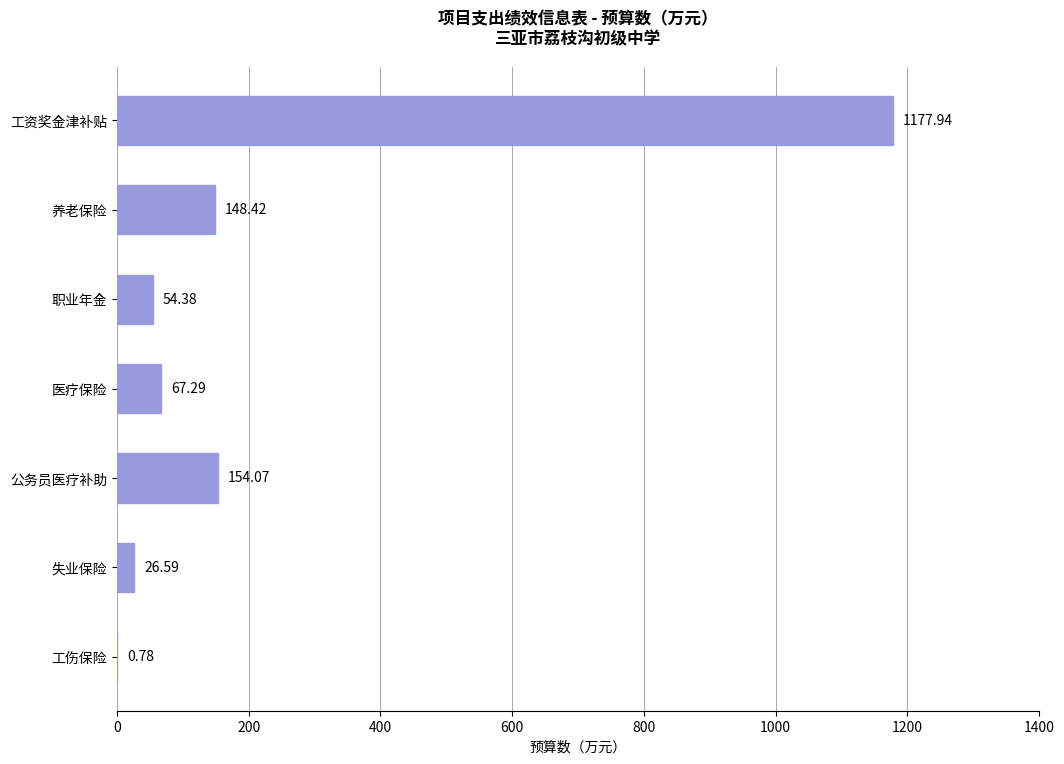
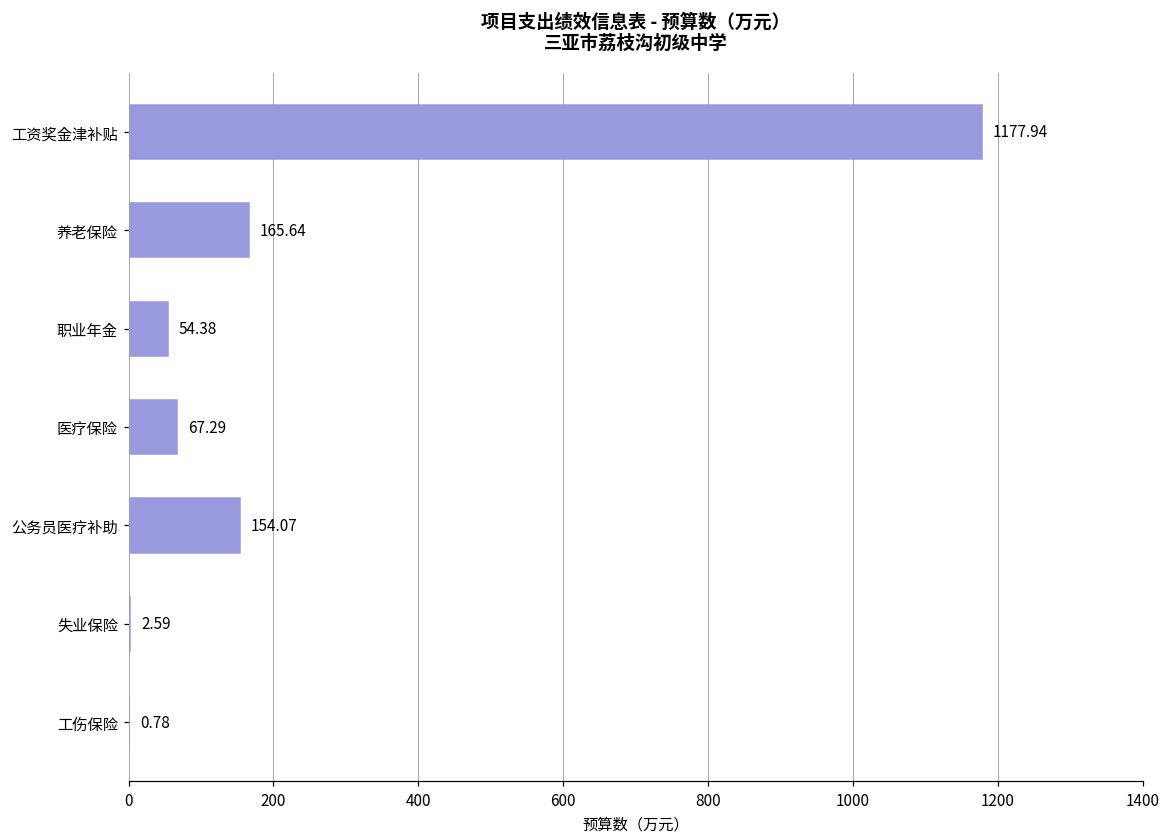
  {
    "工资奖金津补贴": 1177.94,
-   "养老保险": 148.42,
+   "养老保险": 165.64,
    "职业年金": 54.38,
    "医疗保险": 67.29,
    "公务员医疗补助": 154.07,
-   "失业保险": 26.59,
+   "失业保险": 2.59,
    "工伤保险": 0.78
  }
